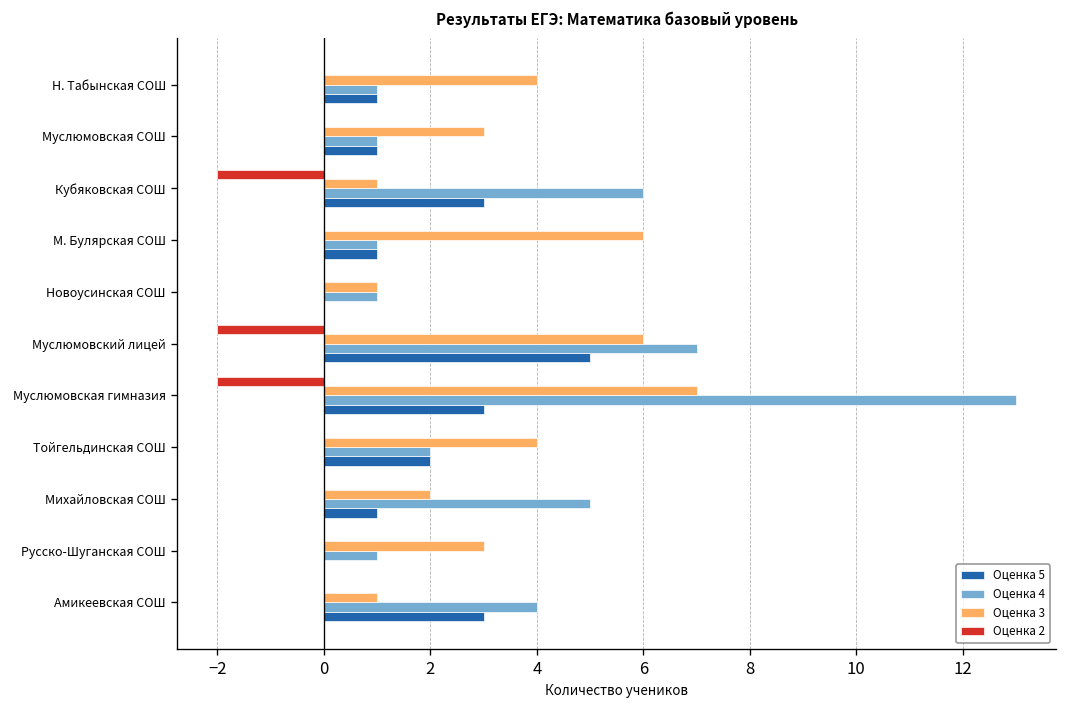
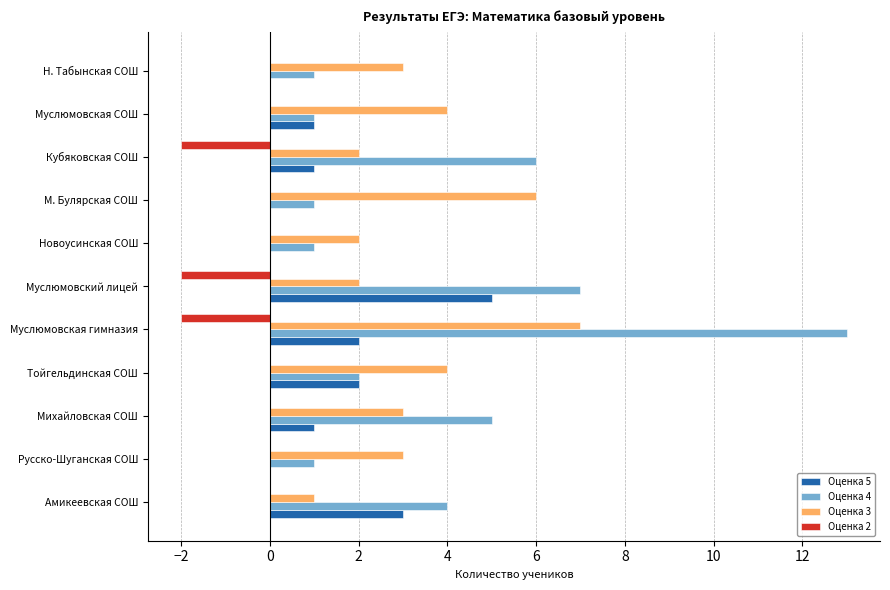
  {
    "Оценка 5": {
-     "Н. Табынская СОШ": 1,
+     "Н. Табынская СОШ": 0,
      "Муслюмовская СОШ": 1,
-     "Кубяковская СОШ": 3,
-     "М. Булярская СОШ": 1,
+     "Кубяковская СОШ": 1,
+     "М. Булярская СОШ": 0,
      "Новоусинская СОШ": 0,
      "Муслюмовский лицей": 5,
-     "Муслюмовская гимназия": 3,
+     "Муслюмовская гимназия": 2,
      "Тойгельдинская СОШ": 2,
      "Михайловская СОШ": 1,
      "Русско-Шуганская СОШ": 0,
      "Амикеевская СОШ": 3
    },
    "Оценка 4": {
      "Н. Табынская СОШ": 1,
      "Муслюмовская СОШ": 1,
      "Кубяковская СОШ": 6,
      "М. Булярская СОШ": 1,
      "Новоусинская СОШ": 1,
      "Муслюмовский лицей": 7,
      "Муслюмовская гимназия": 13,
      "Тойгельдинская СОШ": 2,
      "Михайловская СОШ": 5,
      "Русско-Шуганская СОШ": 1,
      "Амикеевская СОШ": 4
    },
    "Оценка 3": {
-     "Н. Табынская СОШ": 4,
-     "Муслюмовская СОШ": 3,
-     "Кубяковская СОШ": 1,
+     "Н. Табынская СОШ": 3,
+     "Муслюмовская СОШ": 4,
+     "Кубяковская СОШ": 2,
      "М. Булярская СОШ": 6,
-     "Новоусинская СОШ": 1,
-     "Муслюмовский лицей": 6,
+     "Новоусинская СОШ": 2,
+     "Муслюмовский лицей": 2,
      "Муслюмовская гимназия": 7,
      "Тойгельдинская СОШ": 4,
-     "Михайловская СОШ": 2,
+     "Михайловская СОШ": 3,
      "Русско-Шуганская СОШ": 3,
      "Амикеевская СОШ": 1
    },
    "Оценка 2": {
      "Н. Табынская СОШ": 0,
      "Муслюмовская СОШ": 0,
      "Кубяковская СОШ": -2,
      "М. Булярская СОШ": 0,
      "Новоусинская СОШ": 0,
      "Муслюмовский лицей": -2,
      "Муслюмовская гимназия": -2,
      "Тойгельдинская СОШ": 0,
      "Михайловская СОШ": 0,
      "Русско-Шуганская СОШ": 0,
      "Амикеевская СОШ": 0
    }
  }
